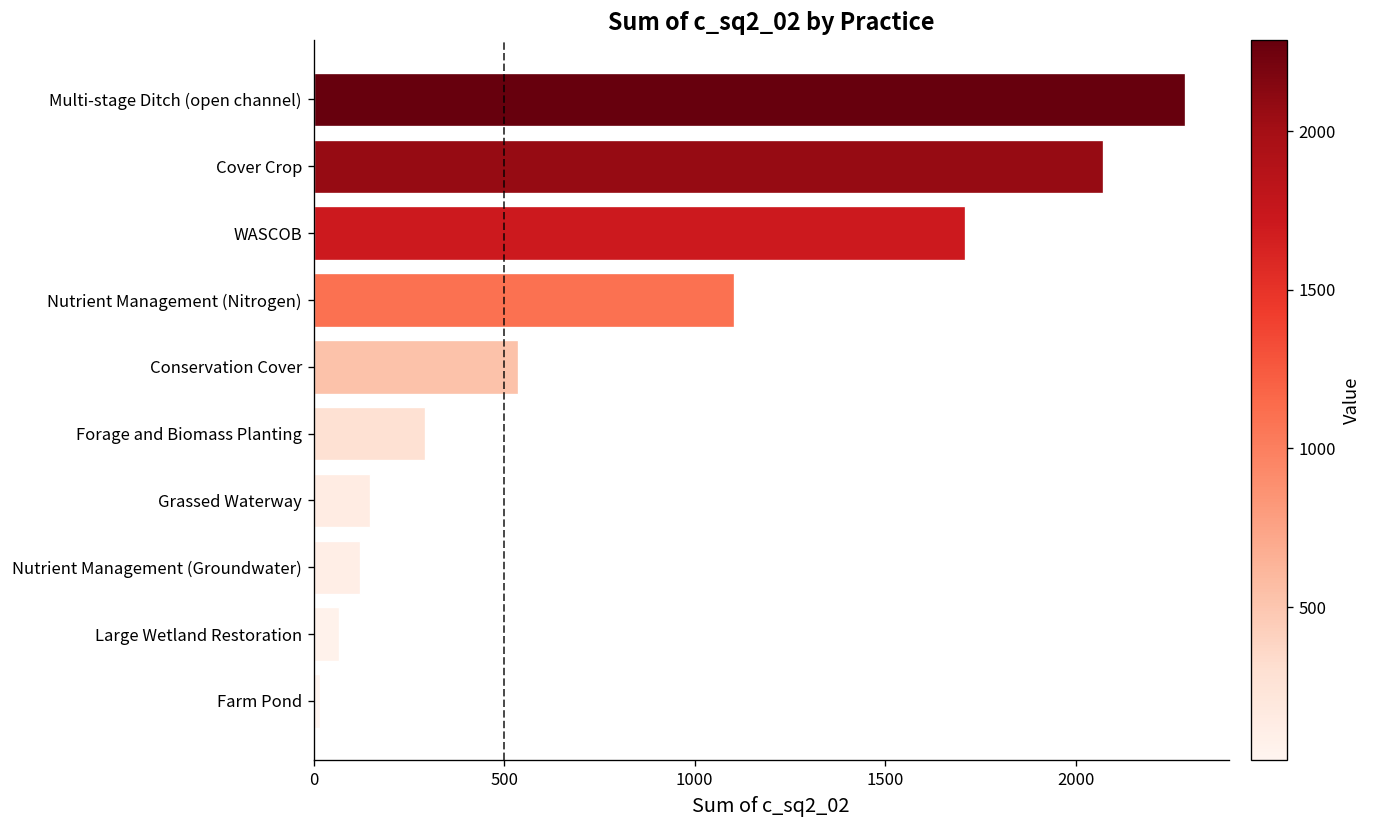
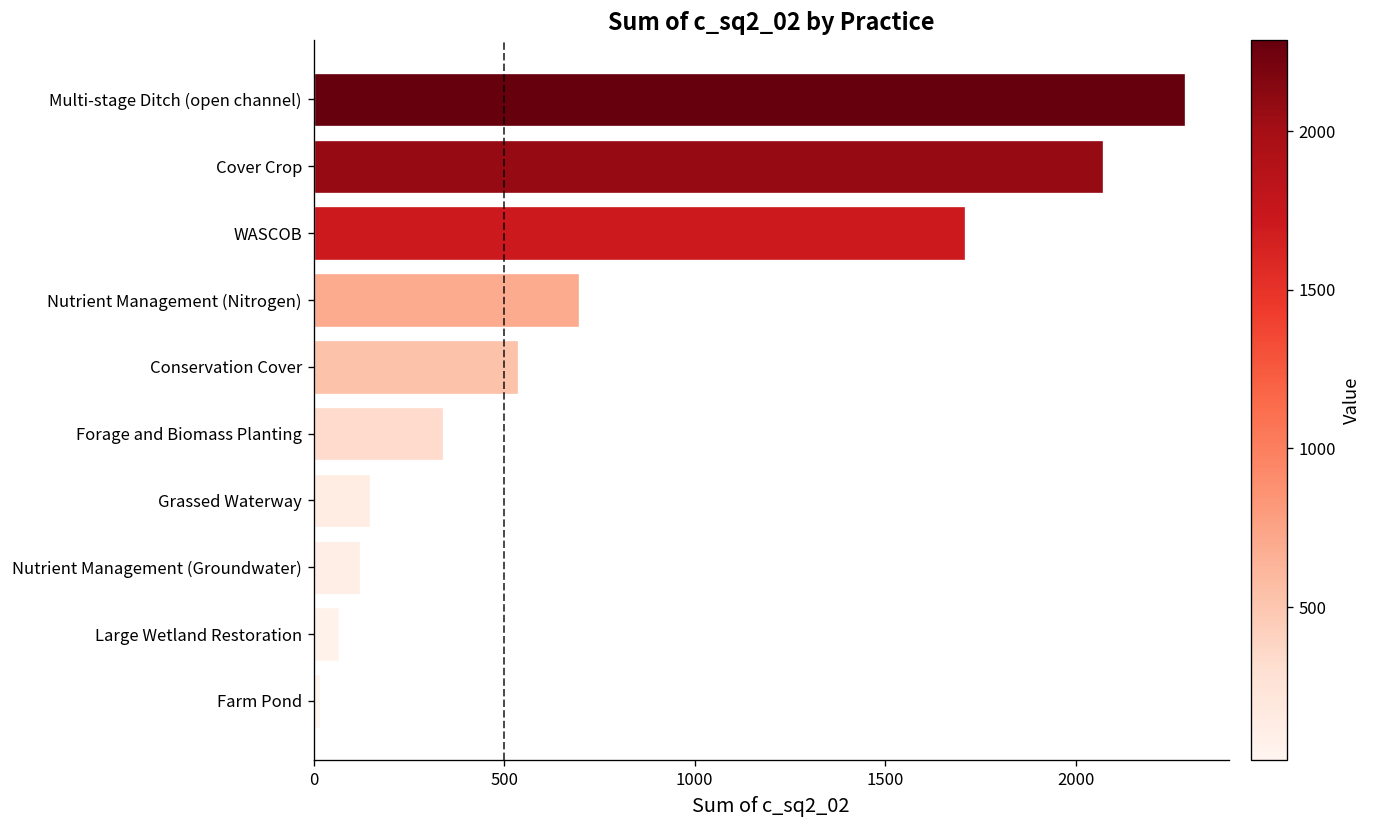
  {
    "Multi-stage Ditch (open channel)": 2290,
    "Cover Crop": 2070,
    "WASCOB": 1710,
-   "Nutrient Management (Nitrogen)": 1100,
+   "Nutrient Management (Nitrogen)": 700,
    "Conservation Cover": 540,
-   "Forage and Biomass Planting": 290,
+   "Forage and Biomass Planting": 340,
    "Grassed Waterway": 150,
    "Nutrient Management (Groundwater)": 120,
    "Large Wetland Restoration": 70,
    "Farm Pond": 20
  }
